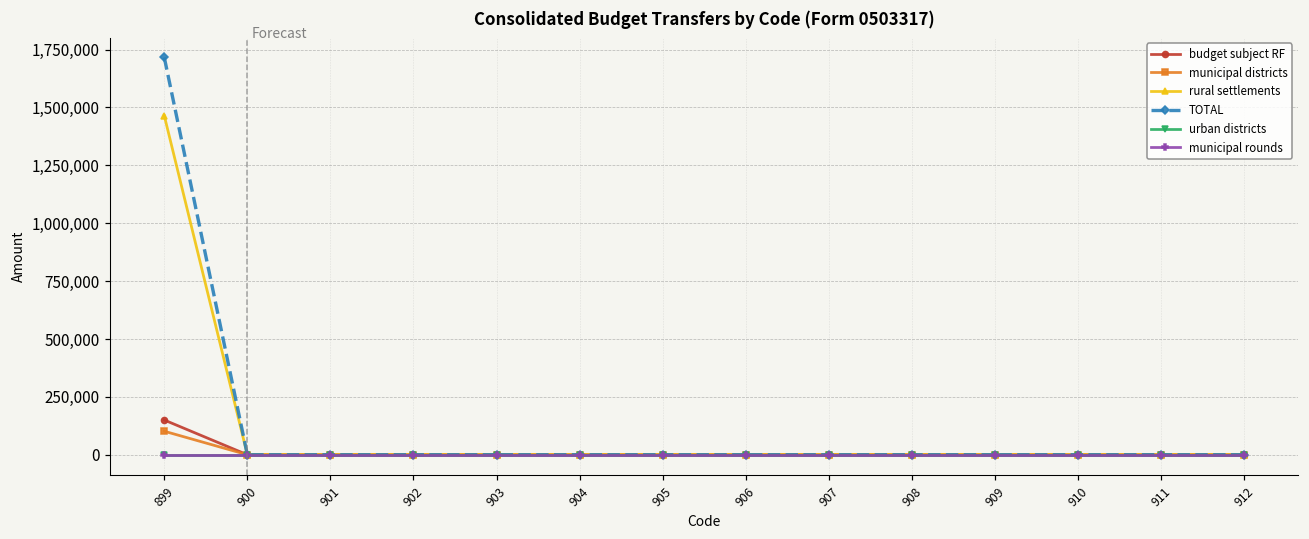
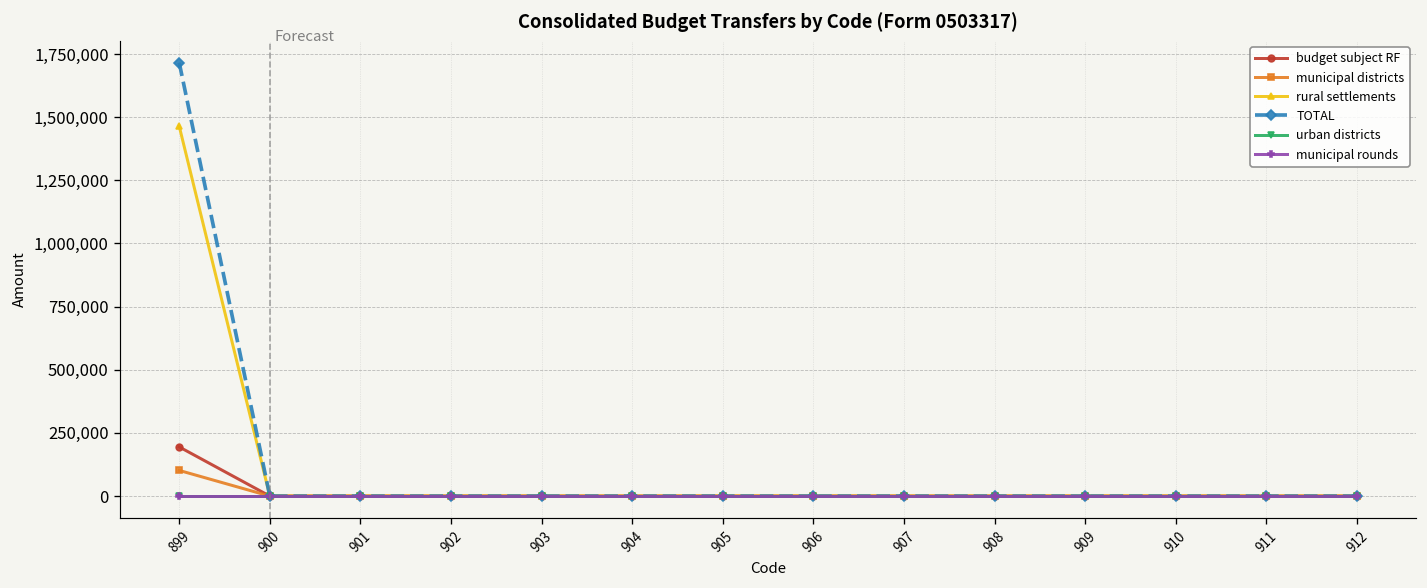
  {
    "budget subject RF": {
-     "899": "150,000"
+     "899": "190,000"
    },
    "municipal districts": {
      "899": "100,000"
    },
    "rural settlements": {
      "899": "1,460,000"
    },
    "TOTAL": {
      "899": "1,720,000"
    },
    "municipal rounds": {
      "899": "0"
    }
  }
